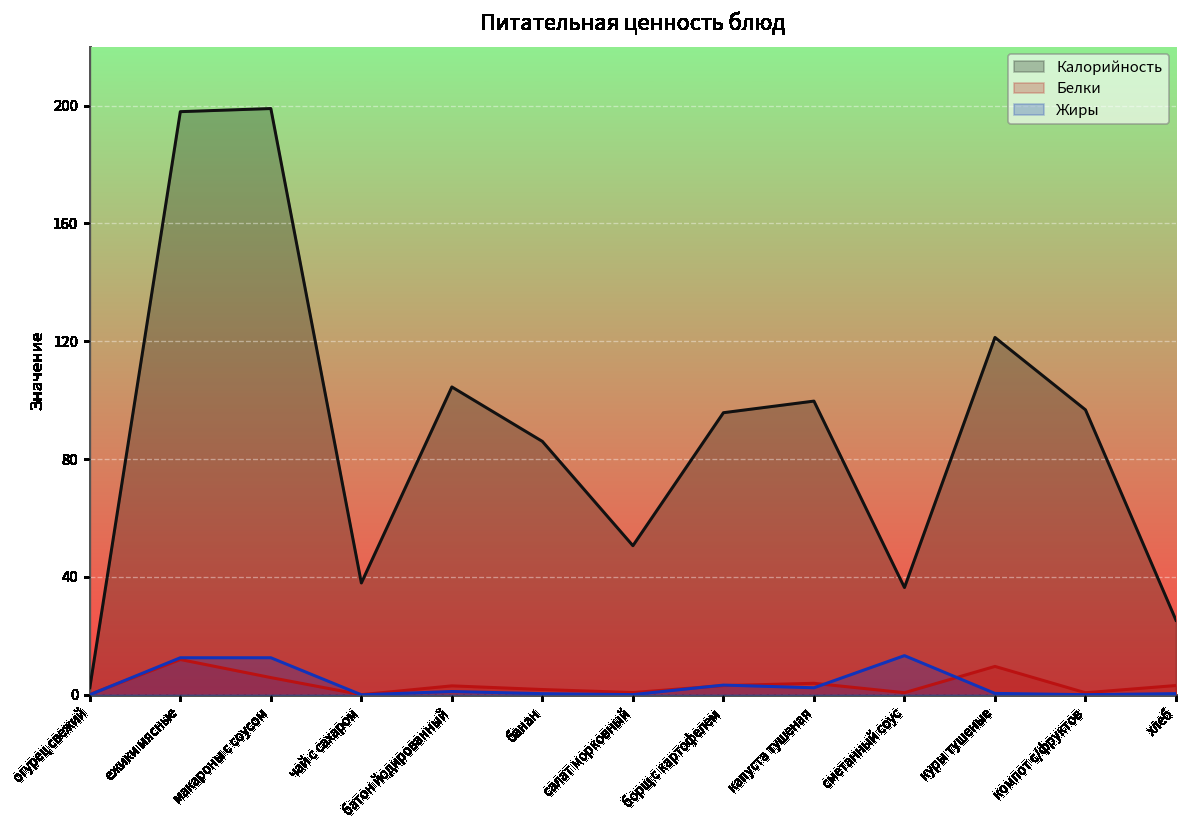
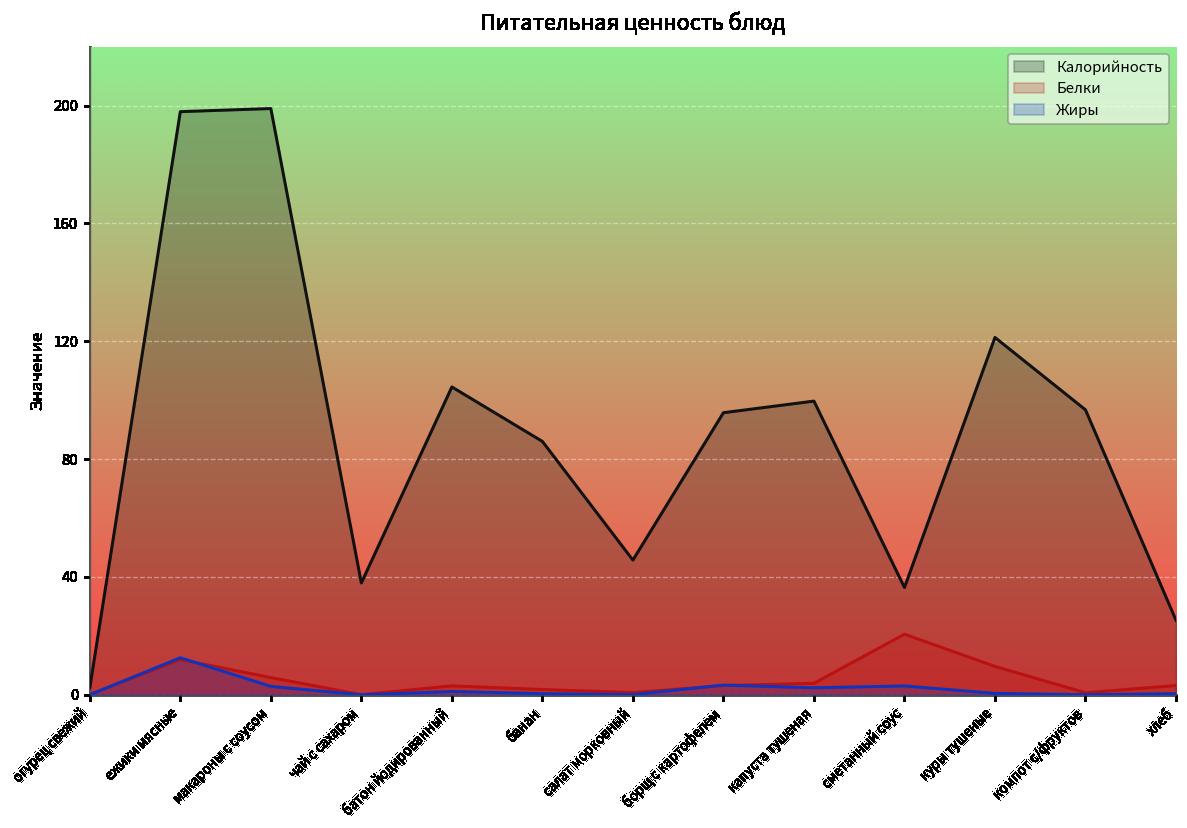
  {
    "Калорийность": {
      "огурец свежий": 2,
      "ежики мясные": 198,
      "макароны с соусом": 199,
      "чай с сахаром": 38,
      "батон йодированный": 104,
      "банан": 86,
-     "салат морковный": 51,
+     "салат морковный": 46,
      "борщ с картофелем": 96,
      "капуста тушеная": 100,
      "сметанный соус": 36,
      "куры тушеные": 121,
      "компот с/фруктов": 97,
      "хлеб": 25
    },
    "Белки": {
      "макароны с соусом": 6,
      "батон йодированный": 3,
      "банан": 2,
      "капуста тушеная": 4,
-     "сметанный соус": 1,
+     "сметанный соус": 21,
      "куры тушеные": 10,
      "хлеб": 3
    },
    "Жиры": {
-     "макароны с соусом": 13,
+     "макароны с соусом": 3,
      "батон йодированный": 1,
      "банан": 0,
      "капуста тушеная": 2,
-     "сметанный соус": 13,
+     "сметанный соус": 3,
      "куры тушеные": 0,
      "хлеб": 0
    }
  }
